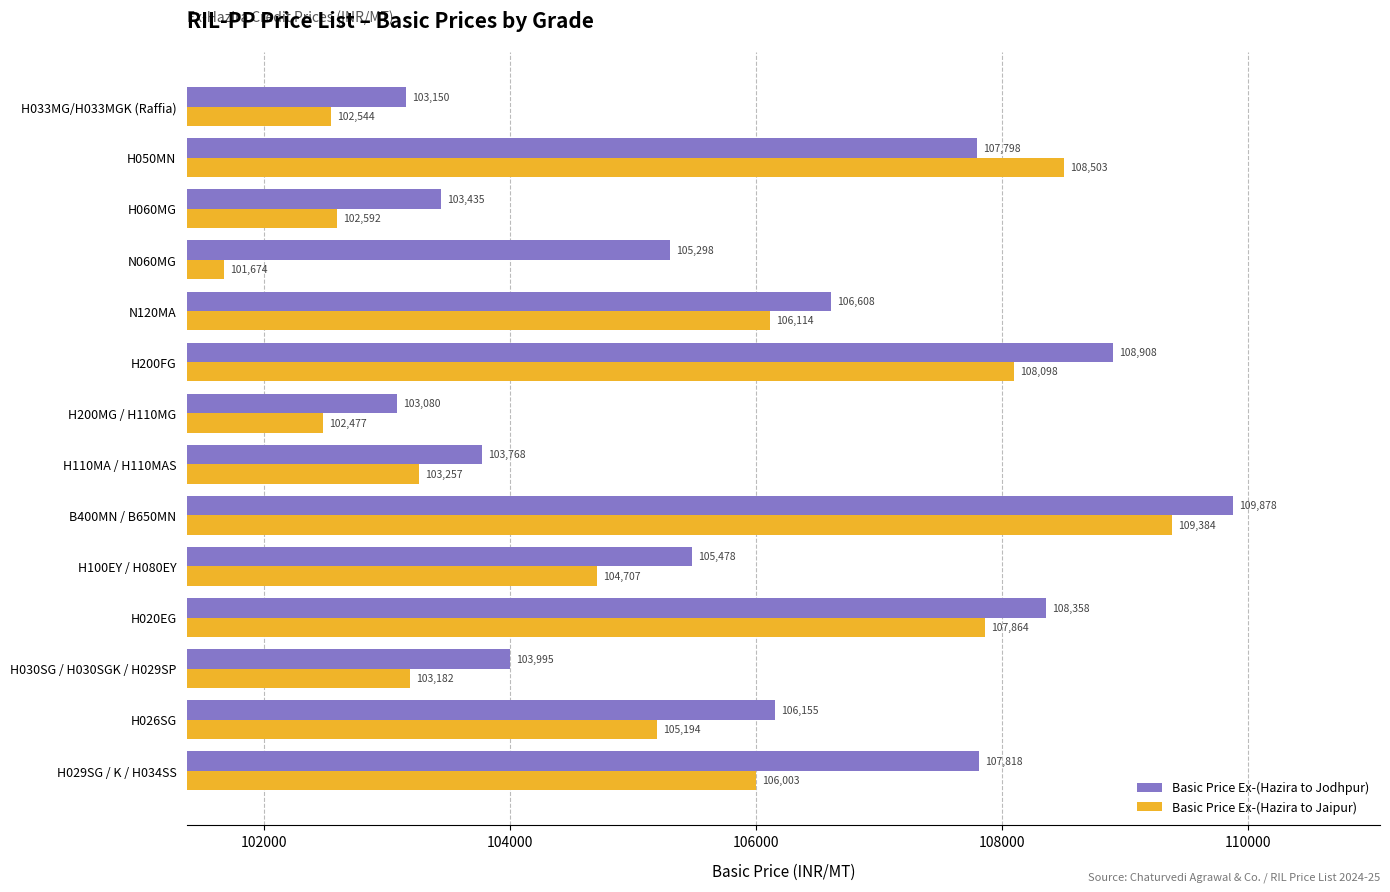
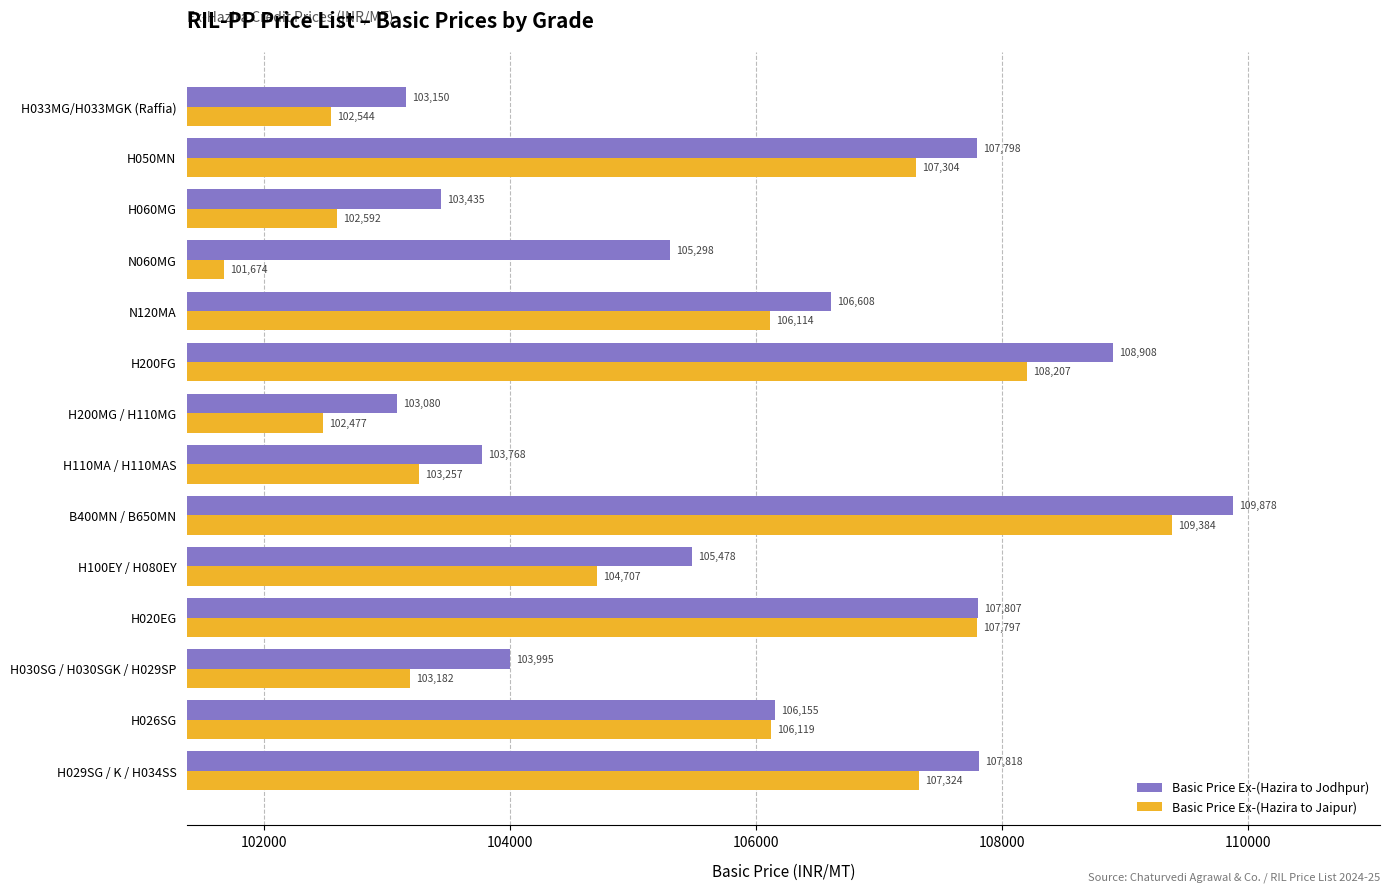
  {
    "Basic Price Ex-(Hazira to Jodhpur)": {
      "H033MG/H033MGK (Raffia)": "103,150",
      "H050MN": "107,798",
      "H060MG": "103,435",
      "N060MG": "105,298",
      "N120MA": "106,608",
      "H200FG": "108,908",
      "H200MG / H110MG": "103,080",
      "H110MA / H110MAS": "103,768",
      "B400MN / B650MN": "109,878",
      "H100EY / H080EY": "105,478",
-     "H020EG": "108,358",
+     "H020EG": "107,807",
      "H030SG / H030SGK / H029SP": "103,995",
      "H026SG": "106,155",
      "H029SG / K / H034SS": "107,818"
    },
    "Basic Price Ex-(Hazira to Jaipur)": {
      "H033MG/H033MGK (Raffia)": "102,544",
-     "H050MN": "108,503",
+     "H050MN": "107,304",
      "H060MG": "102,592",
      "N060MG": "101,674",
      "N120MA": "106,114",
-     "H200FG": "108,098",
+     "H200FG": "108,207",
      "H200MG / H110MG": "102,477",
      "H110MA / H110MAS": "103,257",
      "B400MN / B650MN": "109,384",
      "H100EY / H080EY": "104,707",
-     "H020EG": "107,864",
+     "H020EG": "107,797",
      "H030SG / H030SGK / H029SP": "103,182",
-     "H026SG": "105,194",
-     "H029SG / K / H034SS": "106,003"
+     "H026SG": "106,119",
+     "H029SG / K / H034SS": "107,324"
    }
  }
